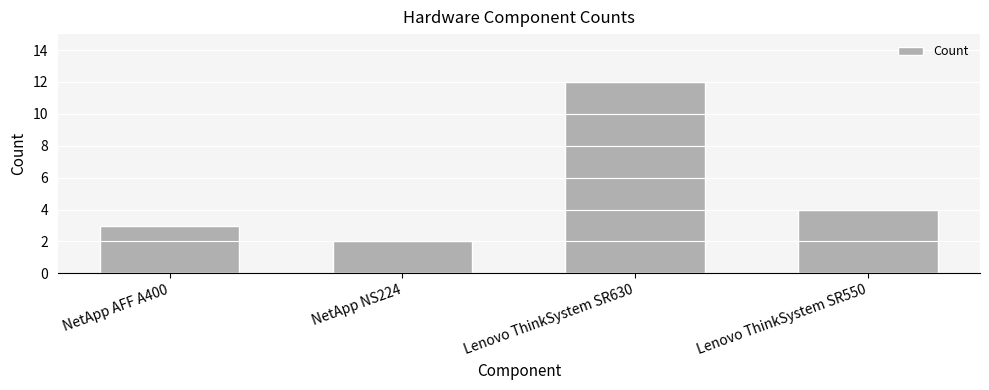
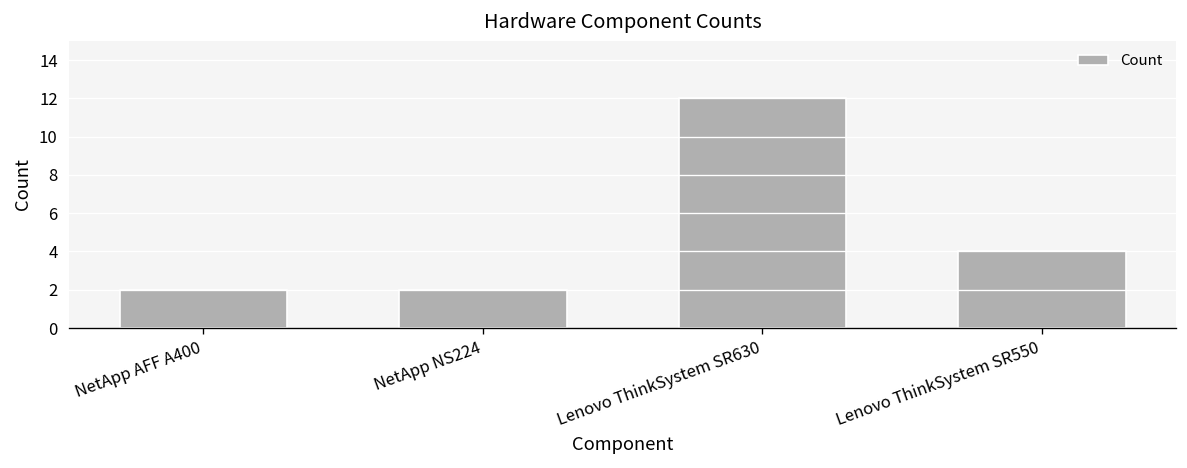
  {
-   "NetApp AFF A400": 3,
+   "NetApp AFF A400": 2,
    "NetApp NS224": 2,
    "Lenovo ThinkSystem SR630": 12,
    "Lenovo ThinkSystem SR550": 4
  }
